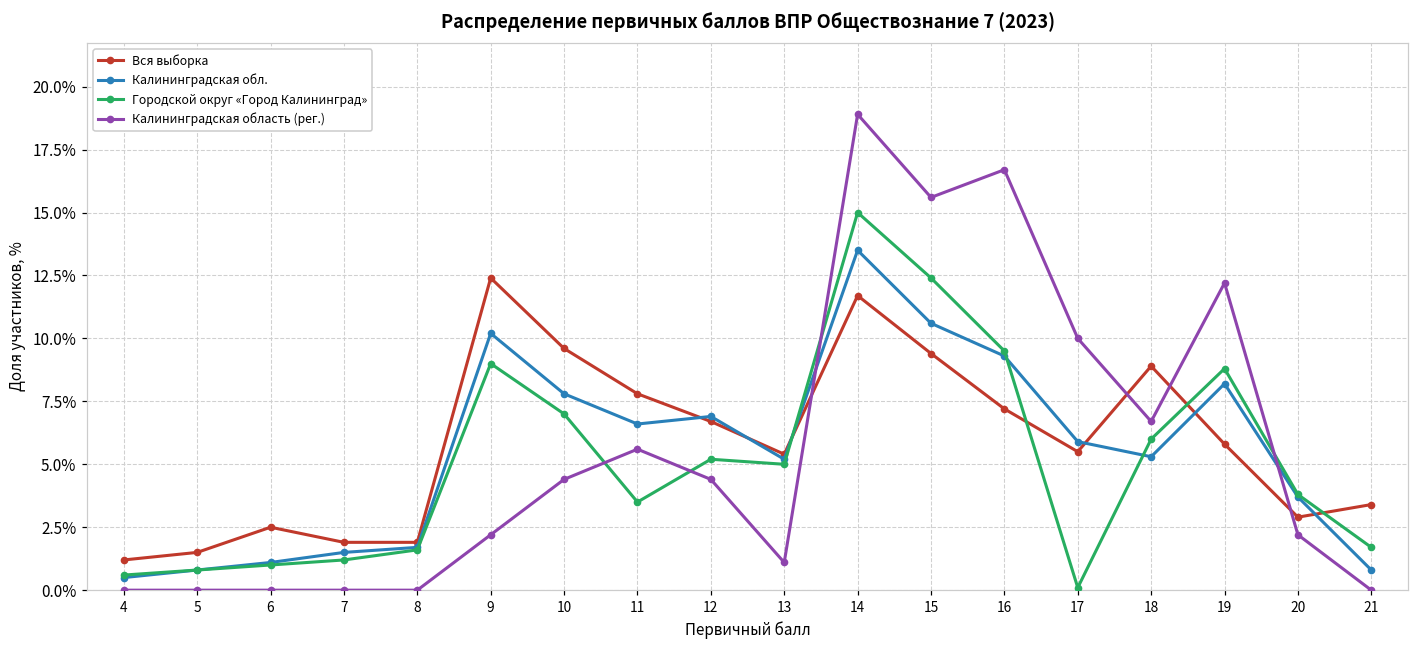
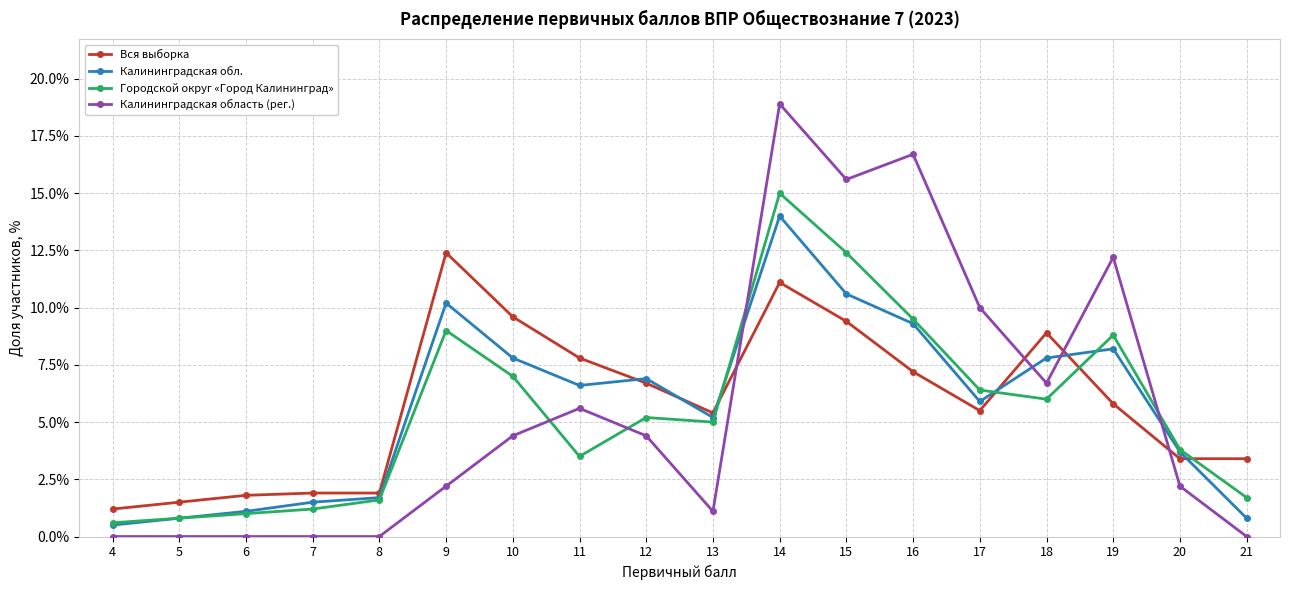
  {
    "Вся выборка": {
      "4": "1.2%",
      "5": "1.5%",
-     "6": "2.5%",
+     "6": "1.8%",
      "7": "1.9%",
      "8": "1.9%",
      "9": "12.4%",
      "10": "9.6%",
      "11": "7.8%",
      "12": "6.7%",
      "13": "5.4%",
-     "14": "11.7%",
+     "14": "11.1%",
      "15": "9.4%",
      "16": "7.2%",
      "17": "5.5%",
      "18": "8.9%",
      "19": "5.8%",
-     "20": "2.9%",
+     "20": "3.4%",
      "21": "3.4%"
    },
    "Калининградская обл.": {
      "7": "1.5%",
      "9": "10.2%",
      "10": "7.8%",
      "11": "6.6%",
      "12": "6.9%",
      "13": "5.2%",
-     "14": "13.5%",
+     "14": "14.0%",
      "15": "10.6%",
      "16": "9.3%",
      "17": "5.9%",
-     "18": "5.3%",
+     "18": "7.8%",
      "19": "8.2%",
      "21": "0.8%"
    },
    "Городской округ «Город Калининград»": {
      "7": "1.2%",
      "9": "9.0%",
      "10": "7.0%",
      "11": "3.5%",
      "12": "5.2%",
      "13": "5.0%",
      "14": "15.0%",
      "15": "12.4%",
      "16": "9.5%",
-     "17": "0.1%",
+     "17": "6.4%",
      "18": "6.0%",
      "19": "8.8%",
      "21": "1.7%"
    },
    "Калининградская область (рег.)": {
      "4": "0.0%",
      "5": "0.0%",
      "6": "0.0%",
      "7": "0.0%",
      "8": "0.0%",
      "9": "2.2%",
      "10": "4.4%",
      "11": "5.6%",
      "12": "4.4%",
      "13": "1.1%",
      "14": "18.9%",
      "15": "15.6%",
      "16": "16.7%",
      "17": "10.0%",
      "18": "6.7%",
      "19": "12.2%",
      "20": "2.2%",
      "21": "0.0%"
    }
  }
